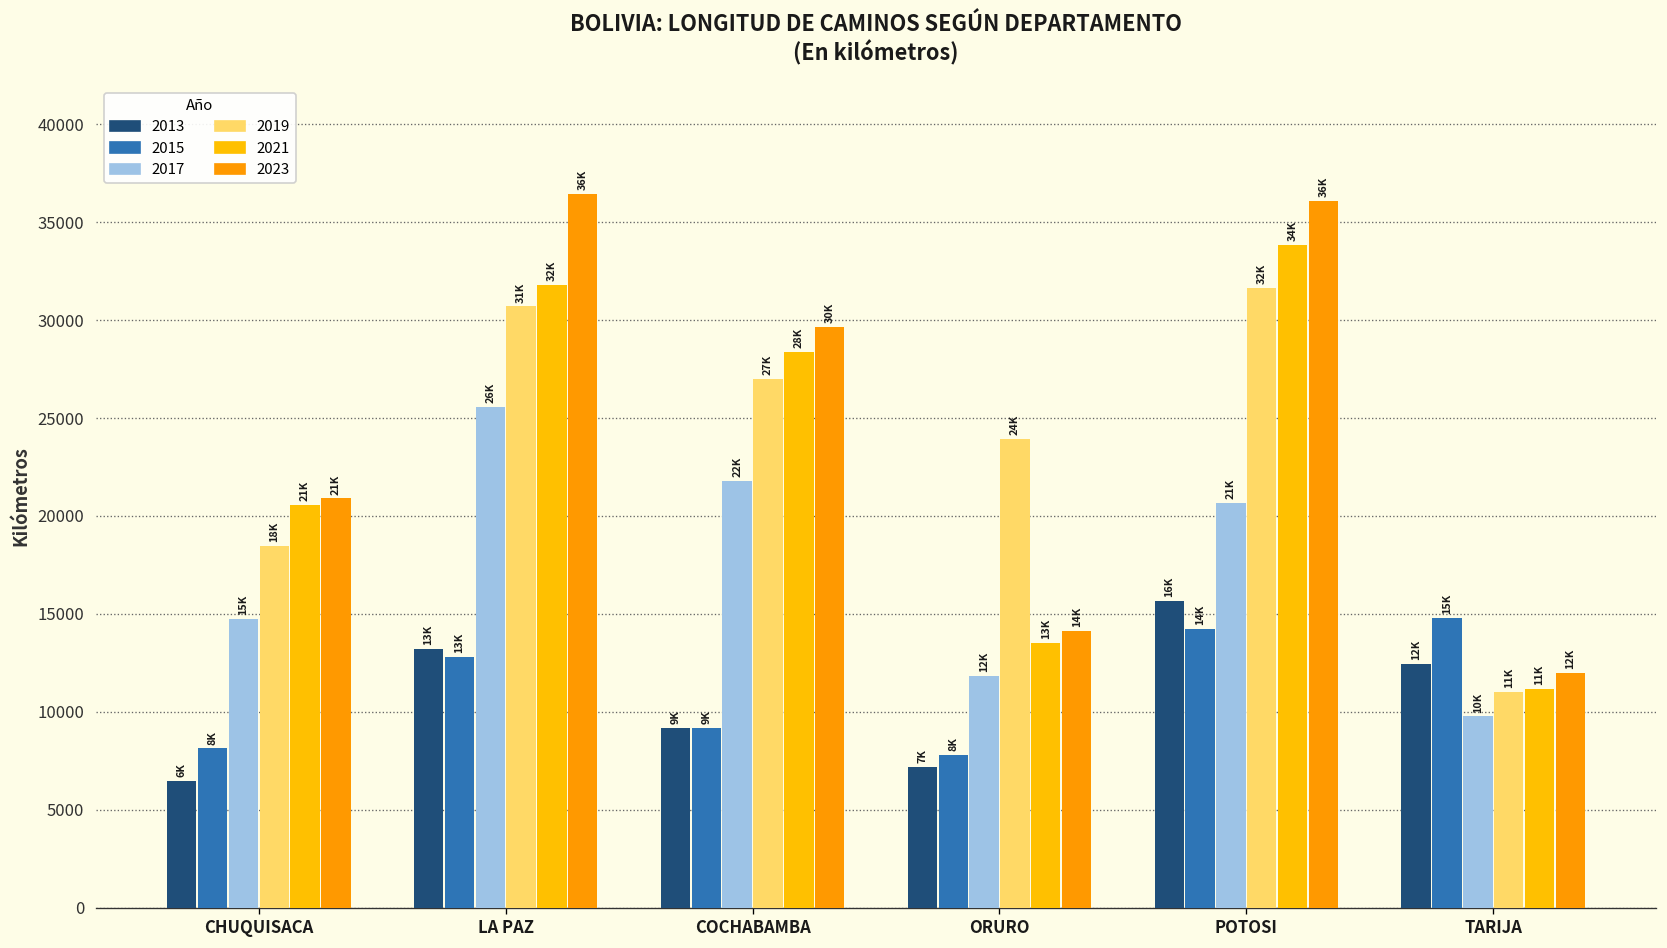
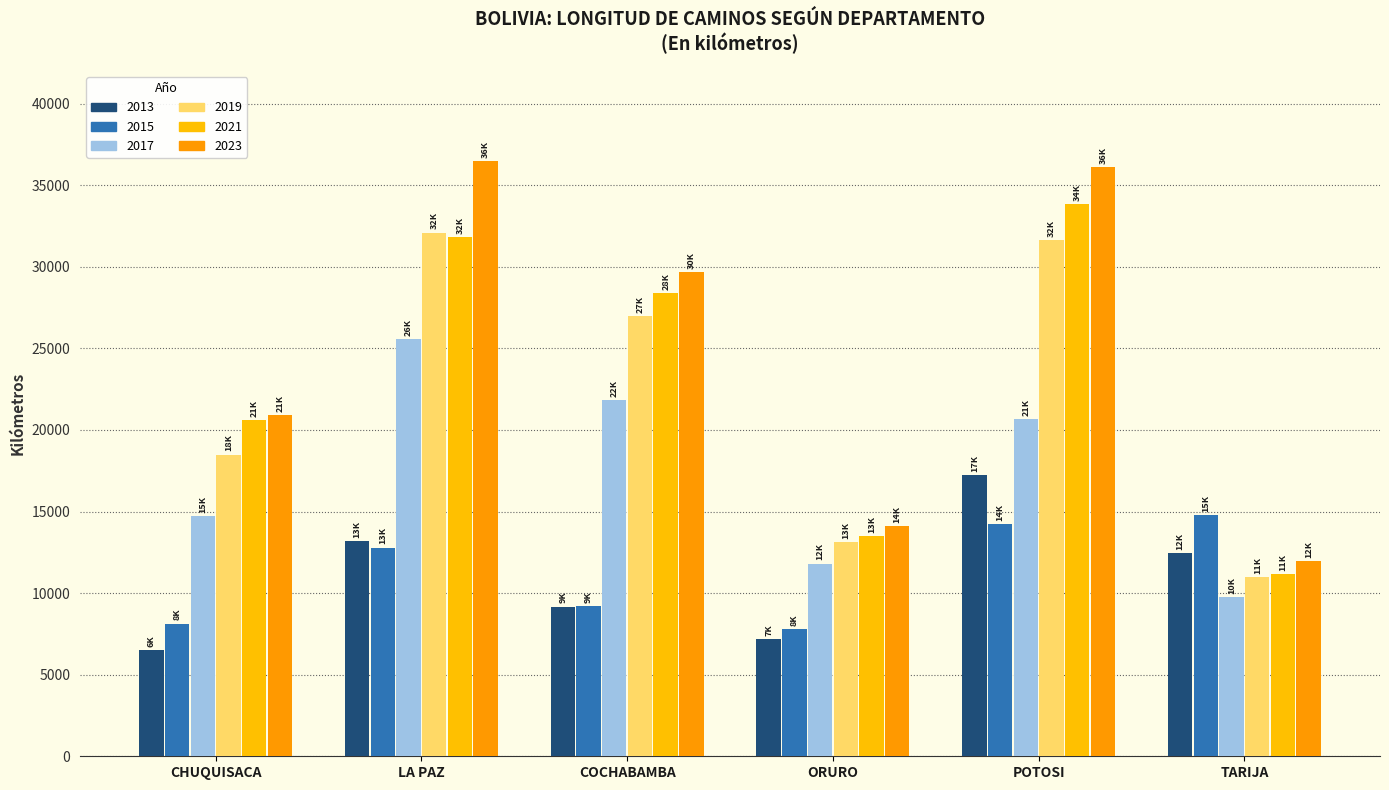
  {
    "2013": {
      "CHUQUISACA": "6K",
      "LA PAZ": "13K",
      "COCHABAMBA": "9K",
      "ORURO": "7K",
-     "POTOSI": "16K",
+     "POTOSI": "17K",
      "TARIJA": "12K"
    },
    "2015": {
      "CHUQUISACA": "8K",
      "LA PAZ": "13K",
      "COCHABAMBA": "9K",
      "ORURO": "8K",
      "POTOSI": "14K",
      "TARIJA": "15K"
    },
    "2017": {
      "CHUQUISACA": "15K",
      "LA PAZ": "26K",
      "COCHABAMBA": "22K",
      "ORURO": "12K",
      "POTOSI": "21K",
      "TARIJA": "10K"
    },
    "2019": {
      "CHUQUISACA": "18K",
-     "LA PAZ": "31K",
+     "LA PAZ": "32K",
      "COCHABAMBA": "27K",
-     "ORURO": "24K",
+     "ORURO": "13K",
      "POTOSI": "32K",
      "TARIJA": "11K"
    }
  }
